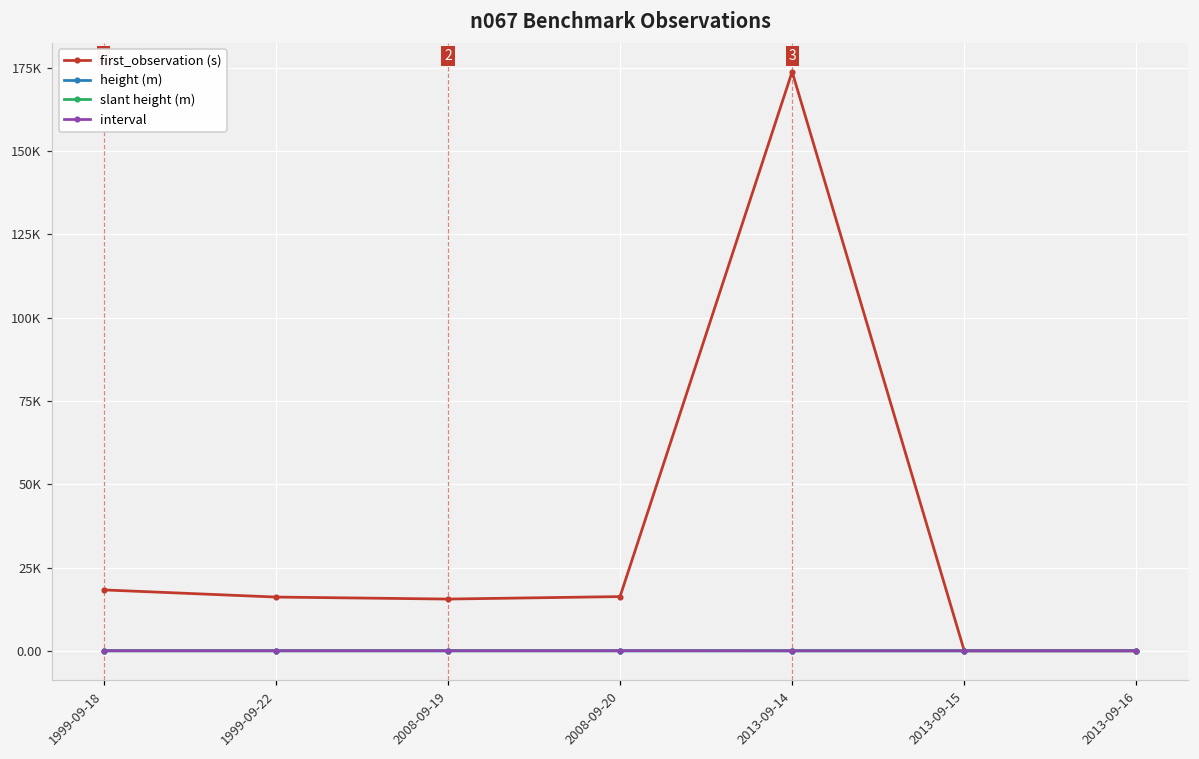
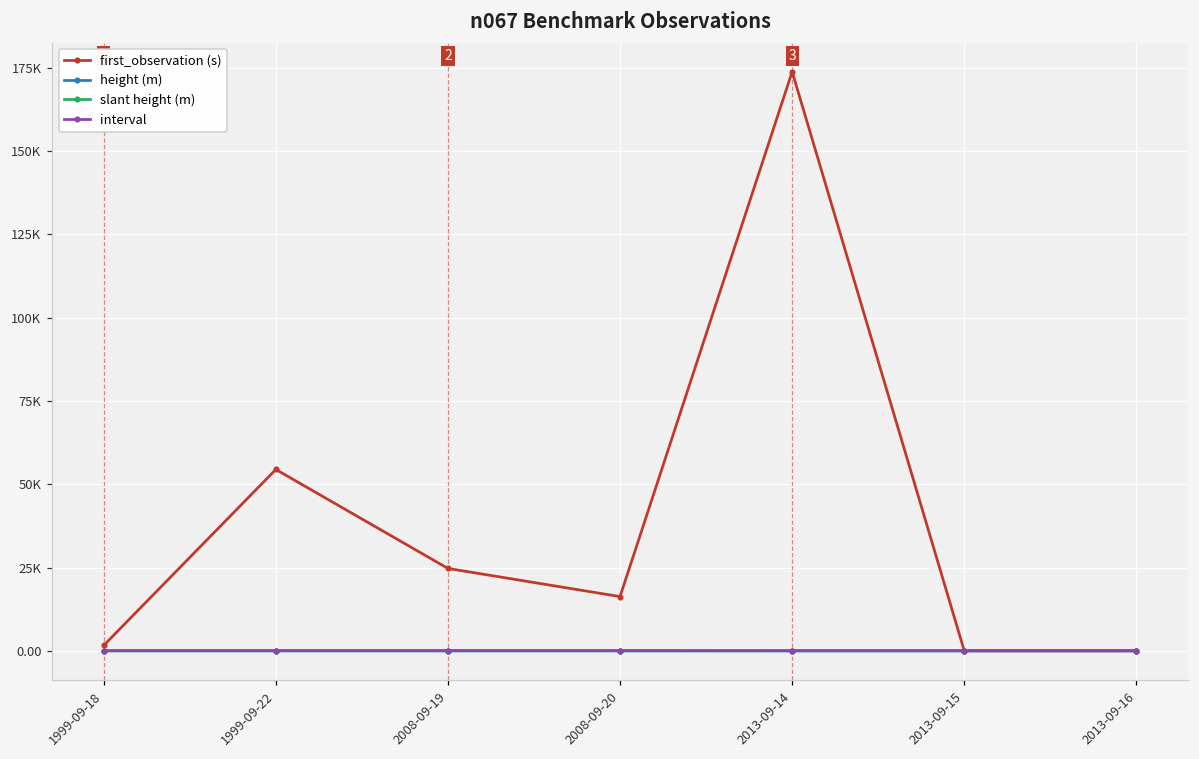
  {
    "first_observation (s)": {
-     "1999-09-18": 18000,
-     "1999-09-22": 16000,
-     "2008-09-19": 16000,
+     "1999-09-18": 2000,
+     "1999-09-22": 54000,
+     "2008-09-19": 25000,
      "2008-09-20": 16000
    },
    "interval": {
      "1999-09-18": 0,
      "1999-09-22": 0,
      "2008-09-19": 0,
      "2008-09-20": 0,
      "2013-09-14": 0
    }
  }
